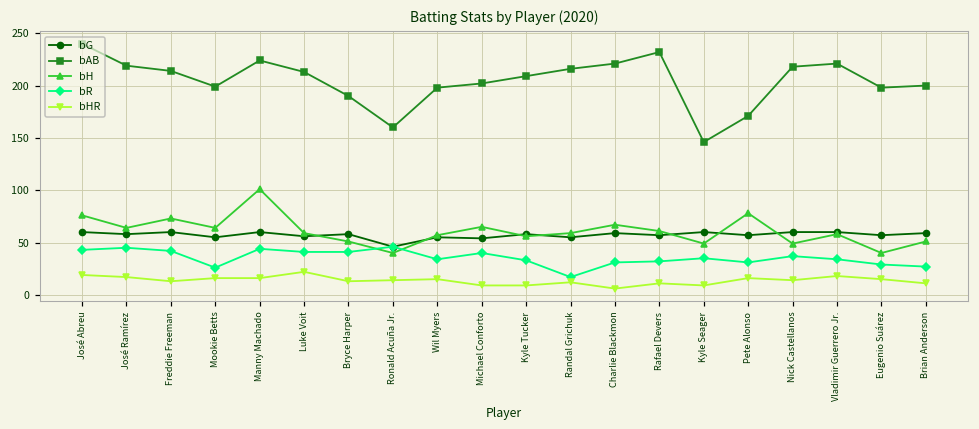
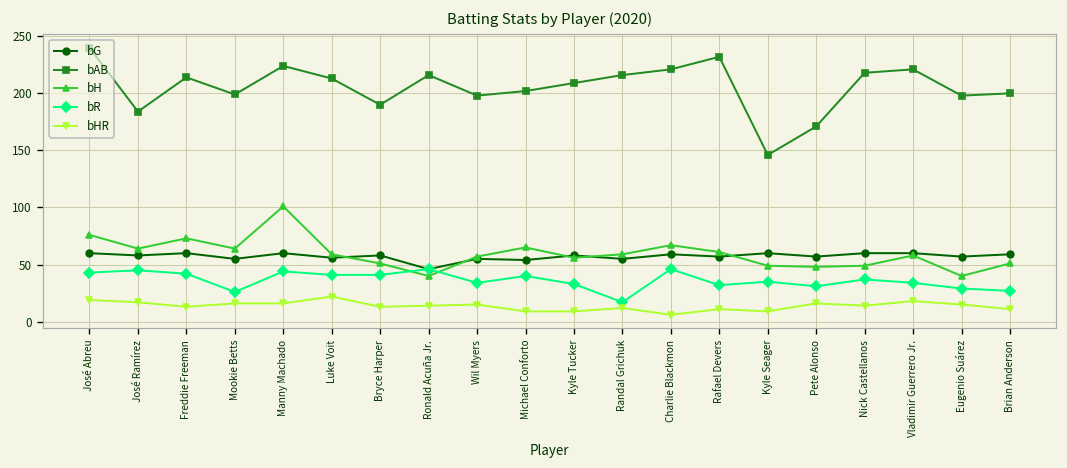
  {
    "bG": {
      "José Abreu": 60,
      "José Ramírez": 60,
      "Freddie Freeman": 60,
      "Mookie Betts": 60,
      "Manny Machado": 60,
      "Luke Voit": 60,
      "Bryce Harper": 60,
      "Michael Conforto": 50,
      "Randal Grichuk": 60,
      "Charlie Blackmon": 60,
      "Rafael Devers": 60,
      "Kyle Seager": 60,
      "Pete Alonso": 60,
      "Nick Castellanos": 60,
      "Eugenio Suárez": 60,
      "Brian Anderson": 60
    },
    "bAB": {
-     "José Ramírez": 220,
+     "José Ramírez": 180,
      "Freddie Freeman": 210,
      "Mookie Betts": 200,
      "Manny Machado": 220,
      "Luke Voit": 210,
      "Bryce Harper": 190,
-     "Ronald Acuña Jr.": 160,
+     "Ronald Acuña Jr.": 220,
      "Wil Myers": 200,
      "Michael Conforto": 200,
      "Kyle Tucker": 210,
      "Randal Grichuk": 220,
      "Charlie Blackmon": 220,
      "Rafael Devers": 230,
      "Kyle Seager": 150,
      "Pete Alonso": 170,
      "Nick Castellanos": 220,
      "Vladimir Guerrero Jr.": 220,
      "Eugenio Suárez": 200,
      "Brian Anderson": 200
    },
    "bH": {
      "José Abreu": 80,
      "José Ramírez": 60,
      "Freddie Freeman": 70,
      "Mookie Betts": 60,
      "Manny Machado": 100,
      "Luke Voit": 60,
      "Bryce Harper": 50,
      "Ronald Acuña Jr.": 40,
      "Michael Conforto": 70,
      "Randal Grichuk": 60,
      "Charlie Blackmon": 70,
      "Rafael Devers": 60,
      "Kyle Seager": 50,
-     "Pete Alonso": 80,
+     "Pete Alonso": 50,
      "Nick Castellanos": 50,
      "Eugenio Suárez": 40,
      "Brian Anderson": 50
    },
    "bR": {
      "José Abreu": 40,
      "José Ramírez": 50,
      "Freddie Freeman": 40,
      "Mookie Betts": 30,
      "Manny Machado": 40,
      "Luke Voit": 40,
      "Bryce Harper": 40,
      "Wil Myers": 30,
      "Michael Conforto": 40,
      "Kyle Tucker": 30,
      "Randal Grichuk": 20,
-     "Charlie Blackmon": 30,
+     "Charlie Blackmon": 50,
      "Rafael Devers": 30,
      "Kyle Seager": 40,
      "Pete Alonso": 30,
      "Nick Castellanos": 40,
      "Vladimir Guerrero Jr.": 30,
      "Eugenio Suárez": 30,
      "Brian Anderson": 30
    },
    "bHR": {
      "José Abreu": 20,
      "José Ramírez": 20,
      "Freddie Freeman": 10,
      "Mookie Betts": 20,
      "Manny Machado": 20,
      "Luke Voit": 20,
      "Bryce Harper": 10,
      "Ronald Acuña Jr.": 10,
      "Wil Myers": 20,
      "Michael Conforto": 10,
      "Kyle Tucker": 10,
      "Randal Grichuk": 10,
      "Charlie Blackmon": 10,
      "Rafael Devers": 10,
      "Kyle Seager": 10,
      "Pete Alonso": 20,
      "Nick Castellanos": 10,
      "Vladimir Guerrero Jr.": 20,
      "Eugenio Suárez": 20,
      "Brian Anderson": 10
    }
  }
